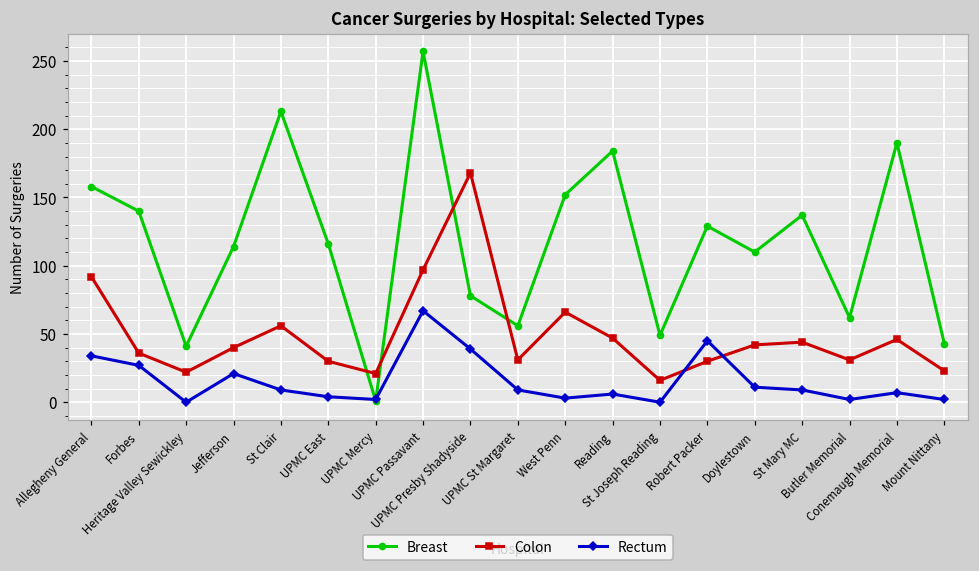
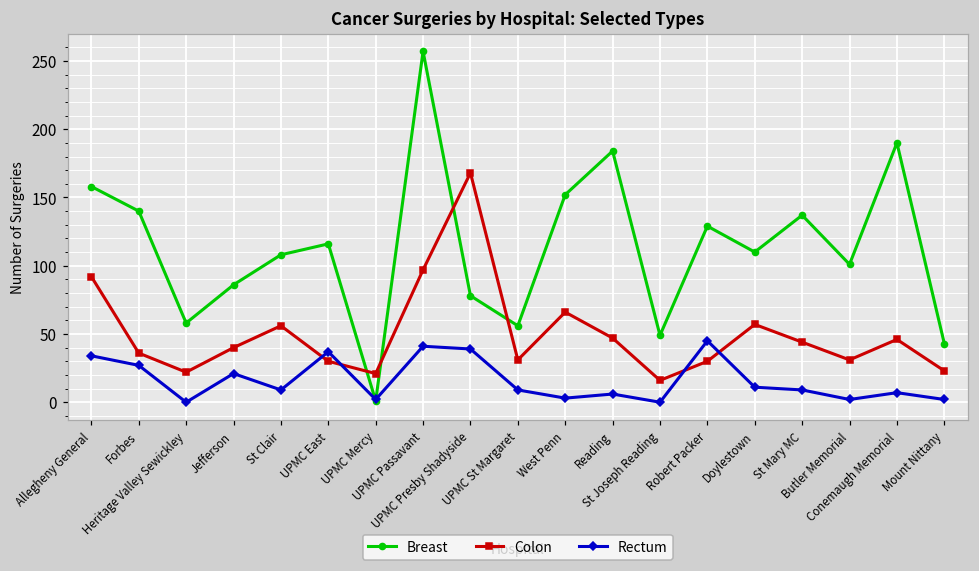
  {
    "Breast": {
      "Allegheny General": 158,
      "Forbes": 140,
-     "Heritage Valley Sewickley": 41,
-     "Jefferson": 114,
-     "St Clair": 213,
+     "Heritage Valley Sewickley": 58,
+     "Jefferson": 86,
+     "St Clair": 108,
      "UPMC East": 116,
      "UPMC Passavant": 257,
      "UPMC Presby Shadyside": 78,
      "UPMC St Margaret": 56,
      "West Penn": 152,
      "Reading": 184,
      "St Joseph Reading": 49,
      "Robert Packer": 129,
      "Doylestown": 110,
      "St Mary MC": 137,
-     "Butler Memorial": 62,
+     "Butler Memorial": 101,
      "Conemaugh Memorial": 190,
      "Mount Nittany": 43
    },
    "Colon": {
      "Allegheny General": 92,
      "Forbes": 36,
      "Heritage Valley Sewickley": 22,
      "Jefferson": 40,
      "St Clair": 56,
      "UPMC East": 30,
      "UPMC Mercy": 21,
      "UPMC Passavant": 97,
      "UPMC Presby Shadyside": 168,
      "UPMC St Margaret": 31,
      "West Penn": 66,
      "Reading": 47,
      "St Joseph Reading": 16,
      "Robert Packer": 30,
-     "Doylestown": 42,
+     "Doylestown": 57,
      "St Mary MC": 44,
      "Butler Memorial": 31,
      "Conemaugh Memorial": 46,
      "Mount Nittany": 23
    },
    "Rectum": {
      "Allegheny General": 34,
      "Forbes": 27,
      "Heritage Valley Sewickley": 0,
      "Jefferson": 21,
      "St Clair": 9,
-     "UPMC East": 4,
-     "UPMC Passavant": 67,
+     "UPMC East": 37,
+     "UPMC Passavant": 41,
      "UPMC Presby Shadyside": 39,
      "UPMC St Margaret": 9,
      "West Penn": 3,
      "Reading": 6,
      "St Joseph Reading": 0,
      "Robert Packer": 45,
      "Doylestown": 11,
      "St Mary MC": 9,
      "Butler Memorial": 2,
      "Conemaugh Memorial": 7,
      "Mount Nittany": 2
    }
  }
